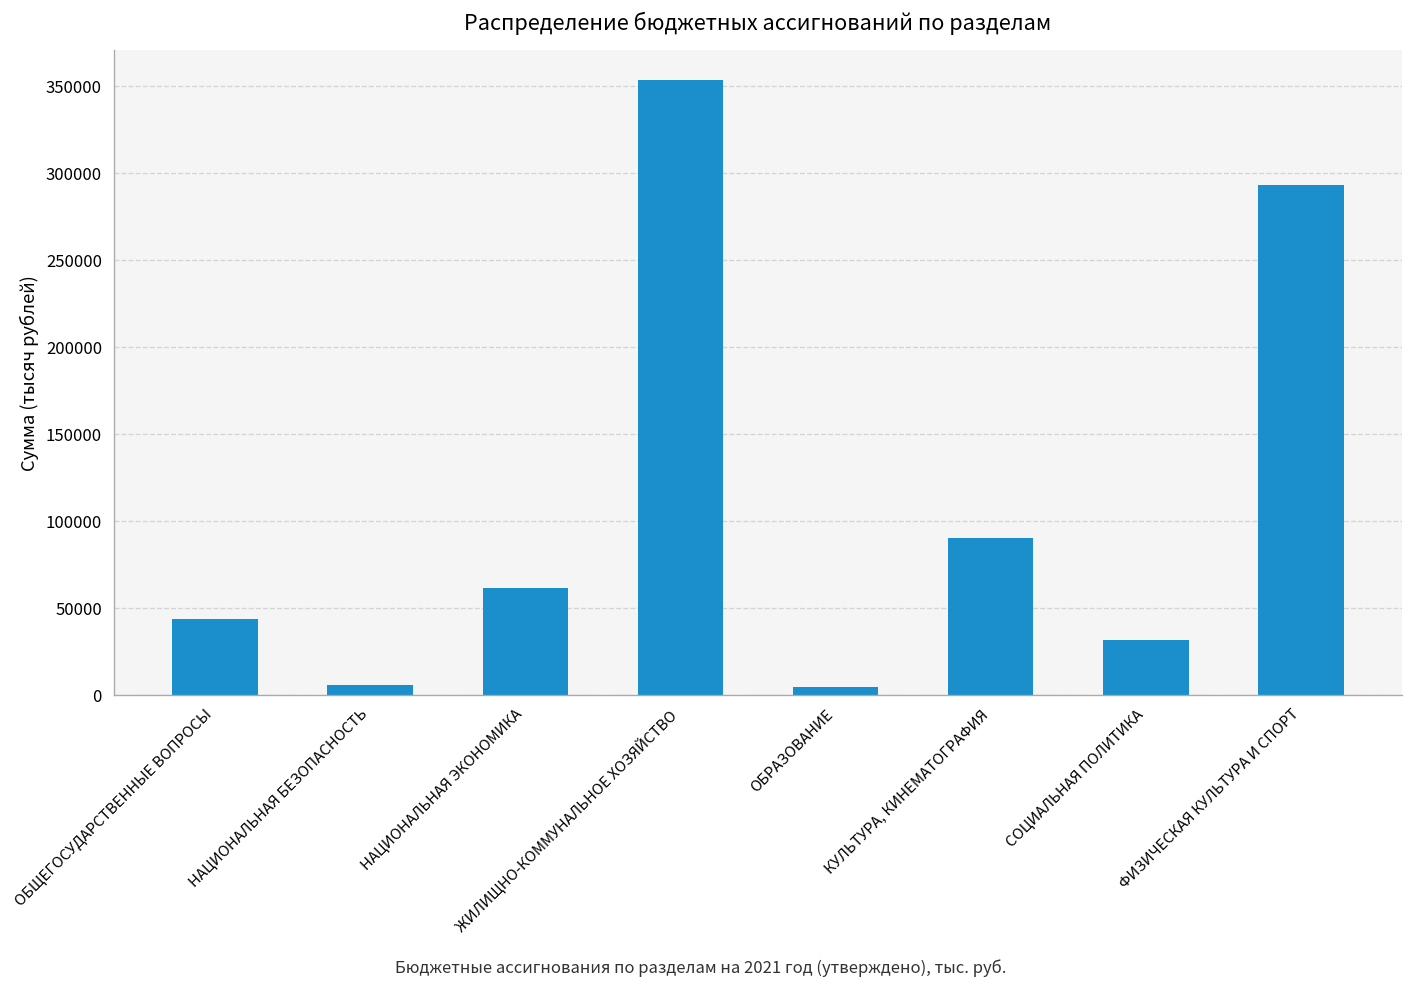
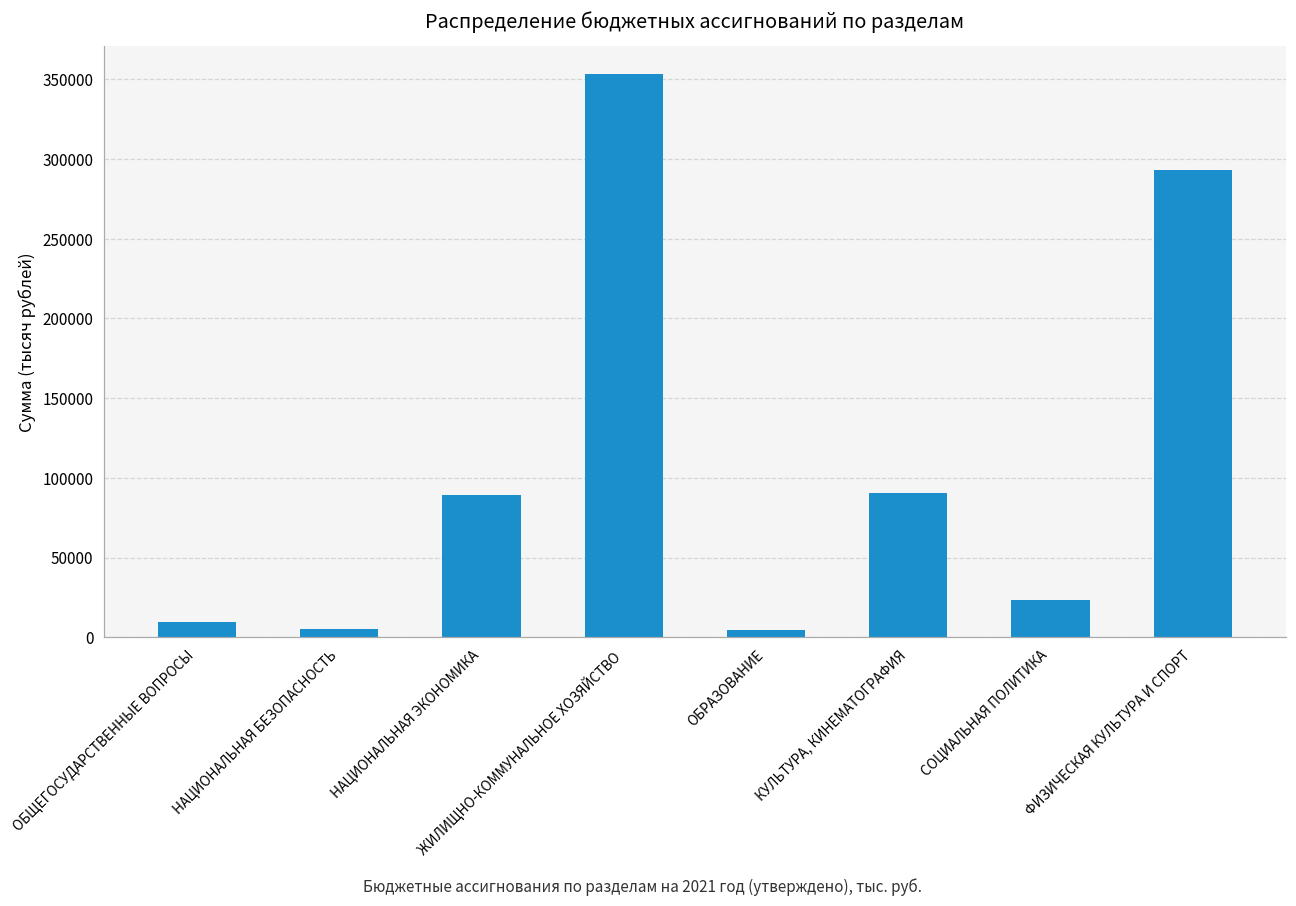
  {
-   "ОБЩЕГОСУДАРСТВЕННЫЕ ВОПРОСЫ": 43000,
+   "ОБЩЕГОСУДАРСТВЕННЫЕ ВОПРОСЫ": 9000,
    "НАЦИОНАЛЬНАЯ БЕЗОПАСНОСТЬ": 5000,
-   "НАЦИОНАЛЬНАЯ ЭКОНОМИКА": 61000,
+   "НАЦИОНАЛЬНАЯ ЭКОНОМИКА": 89000,
    "ЖИЛИЩНО-КОММУНАЛЬНОЕ ХОЗЯЙСТВО": 353000,
    "ОБРАЗОВАНИЕ": 4000,
    "КУЛЬТУРА, КИНЕМАТОГРАФИЯ": 90000,
-   "СОЦИАЛЬНАЯ ПОЛИТИКА": 32000,
+   "СОЦИАЛЬНАЯ ПОЛИТИКА": 23000,
    "ФИЗИЧЕСКАЯ КУЛЬТУРА И СПОРТ": 293000
  }
